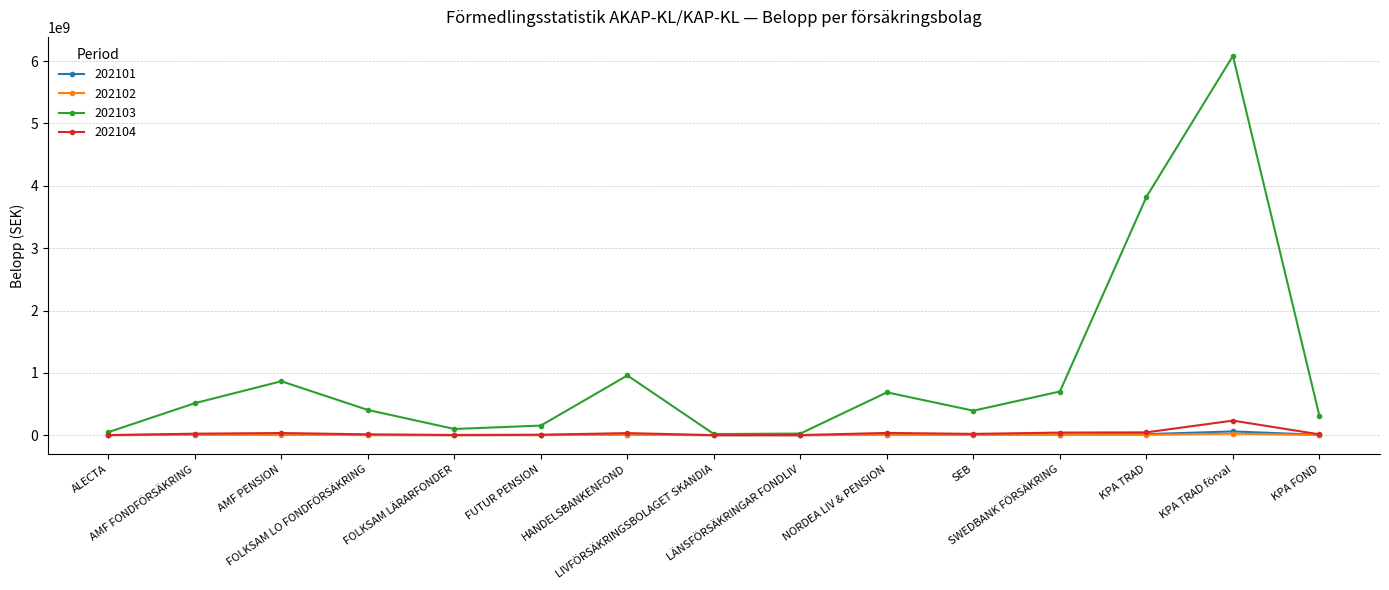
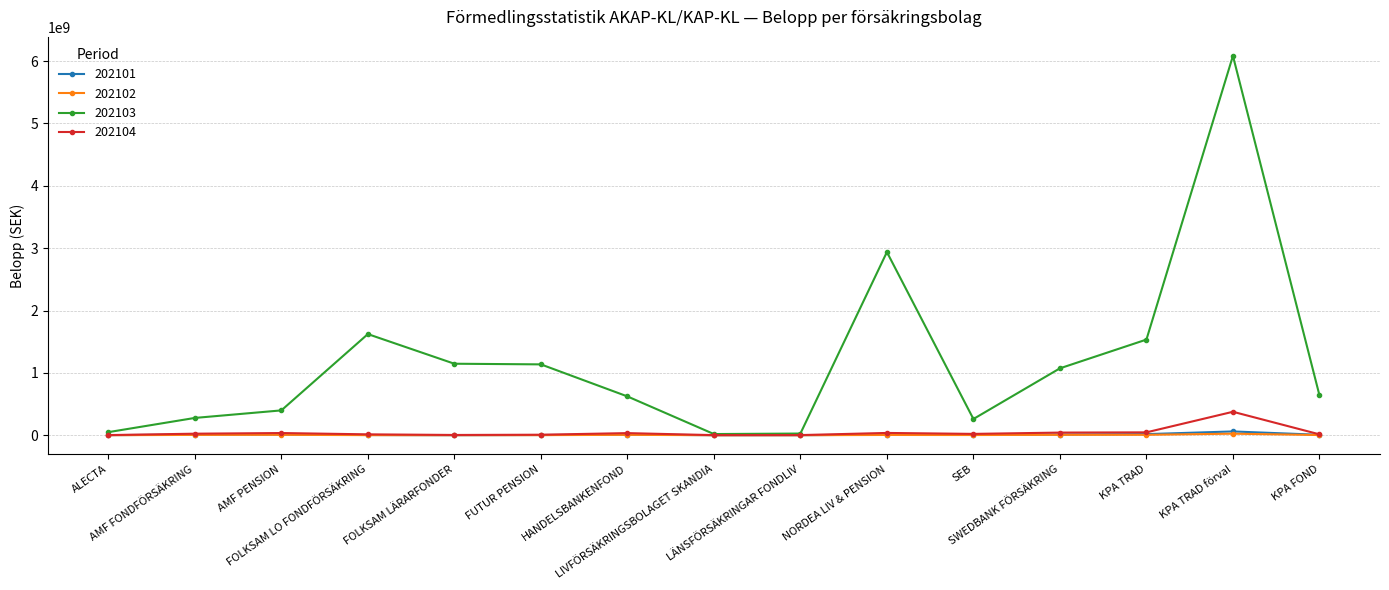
  {
    "202103": {
      "ALECTA": 0,
-     "AMF FONDFÖRSÄKRING": 500000000,
-     "AMF PENSION": 900000000,
-     "FOLKSAM LO FONDFÖRSÄKRING": 400000000,
-     "FOLKSAM LÄRARFONDER": 100000000,
-     "FUTUR PENSION": 200000000,
-     "HANDELSBANKENFOND": 1000000000,
-     "NORDEA LIV & PENSION": 700000000,
-     "SEB": 400000000,
-     "SWEDBANK FÖRSÄKRING": 700000000,
-     "KPA TRAD": 3800000000,
+     "AMF FONDFÖRSÄKRING": 300000000,
+     "AMF PENSION": 400000000,
+     "FOLKSAM LO FONDFÖRSÄKRING": 1600000000,
+     "FOLKSAM LÄRARFONDER": 1100000000,
+     "FUTUR PENSION": 1100000000,
+     "HANDELSBANKENFOND": 600000000,
+     "NORDEA LIV & PENSION": 2900000000,
+     "SEB": 300000000,
+     "SWEDBANK FÖRSÄKRING": 1100000000,
+     "KPA TRAD": 1500000000,
      "KPA TRAD förval": 6100000000,
-     "KPA FOND": 300000000
+     "KPA FOND": 600000000
    },
    "202104": {
-     "KPA TRAD förval": 200000000
+     "KPA TRAD förval": 400000000
    }
  }
